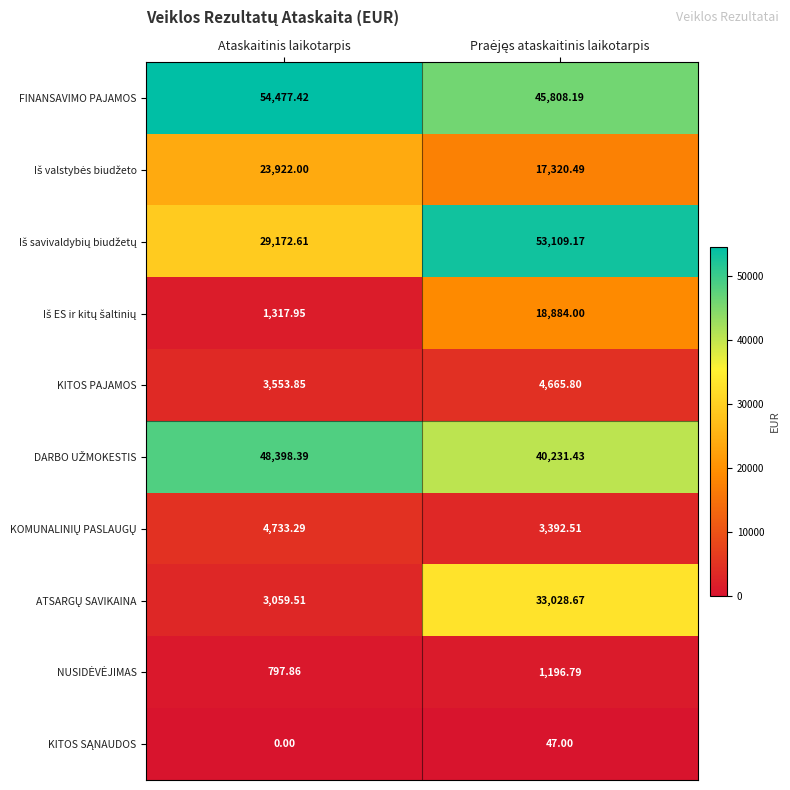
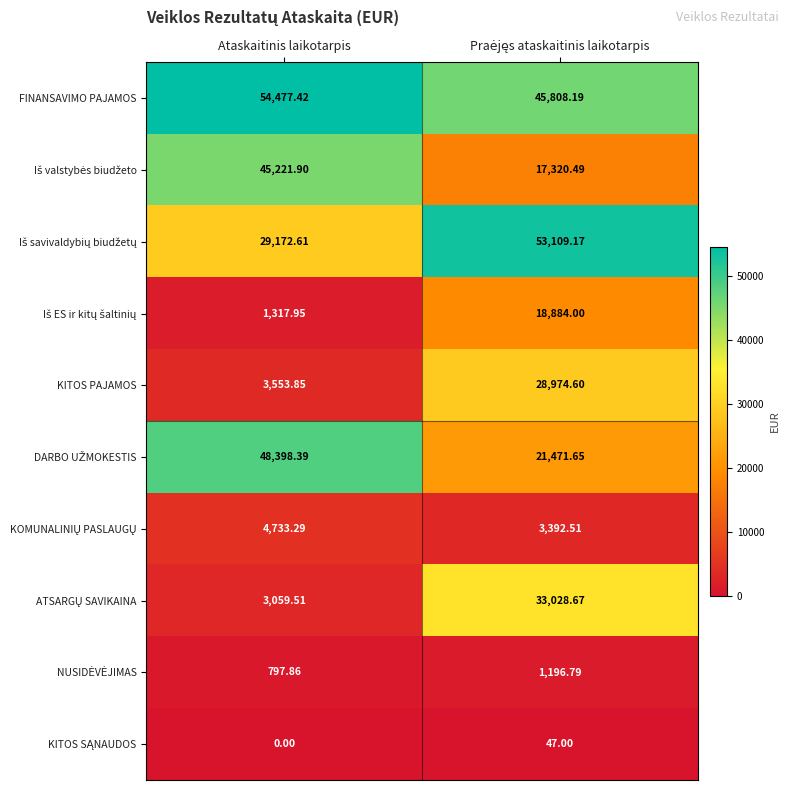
  {
    "FINANSAVIMO PAJAMOS": {
      "Ataskaitinis laikotarpis": "54,477.42",
      "Praėjęs ataskaitinis laikotarpis": "45,808.19"
    },
    "Iš valstybės biudžeto": {
-     "Ataskaitinis laikotarpis": "23,922.00",
+     "Ataskaitinis laikotarpis": "45,221.90",
      "Praėjęs ataskaitinis laikotarpis": "17,320.49"
    },
    "Iš savivaldybių biudžetų": {
      "Ataskaitinis laikotarpis": "29,172.61",
      "Praėjęs ataskaitinis laikotarpis": "53,109.17"
    },
    "Iš ES ir kitų šaltinių": {
      "Ataskaitinis laikotarpis": "1,317.95",
      "Praėjęs ataskaitinis laikotarpis": "18,884.00"
    },
    "KITOS PAJAMOS": {
      "Ataskaitinis laikotarpis": "3,553.85",
-     "Praėjęs ataskaitinis laikotarpis": "4,665.80"
+     "Praėjęs ataskaitinis laikotarpis": "28,974.60"
    },
    "DARBO UŽMOKESTIS": {
      "Ataskaitinis laikotarpis": "48,398.39",
-     "Praėjęs ataskaitinis laikotarpis": "40,231.43"
+     "Praėjęs ataskaitinis laikotarpis": "21,471.65"
    },
    "KOMUNALINIŲ PASLAUGŲ": {
      "Ataskaitinis laikotarpis": "4,733.29",
      "Praėjęs ataskaitinis laikotarpis": "3,392.51"
    },
    "ATSARGŲ SAVIKAINA": {
      "Ataskaitinis laikotarpis": "3,059.51",
      "Praėjęs ataskaitinis laikotarpis": "33,028.67"
    },
    "NUSIDĖVĖJIMAS": {
      "Ataskaitinis laikotarpis": "797.86",
      "Praėjęs ataskaitinis laikotarpis": "1,196.79"
    },
    "KITOS SĄNAUDOS": {
      "Ataskaitinis laikotarpis": "0.00",
      "Praėjęs ataskaitinis laikotarpis": "47.00"
    }
  }
